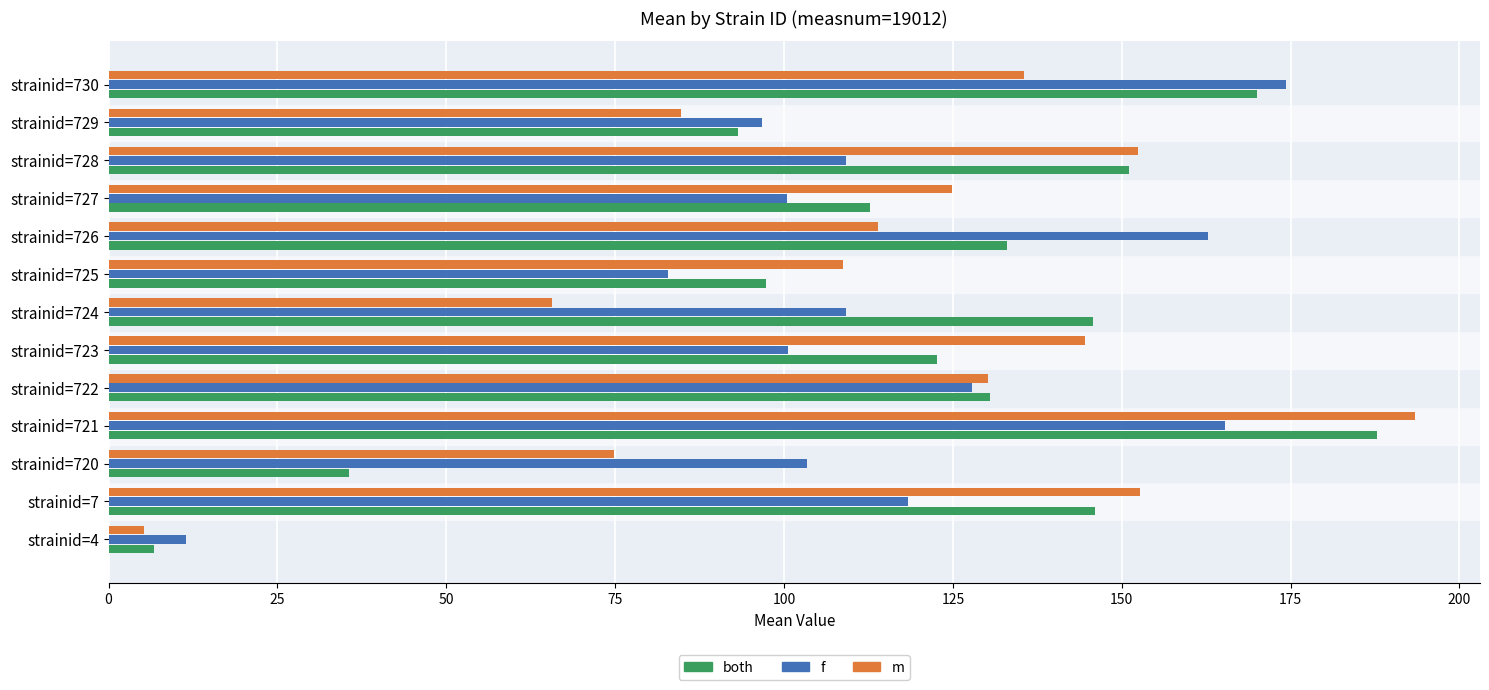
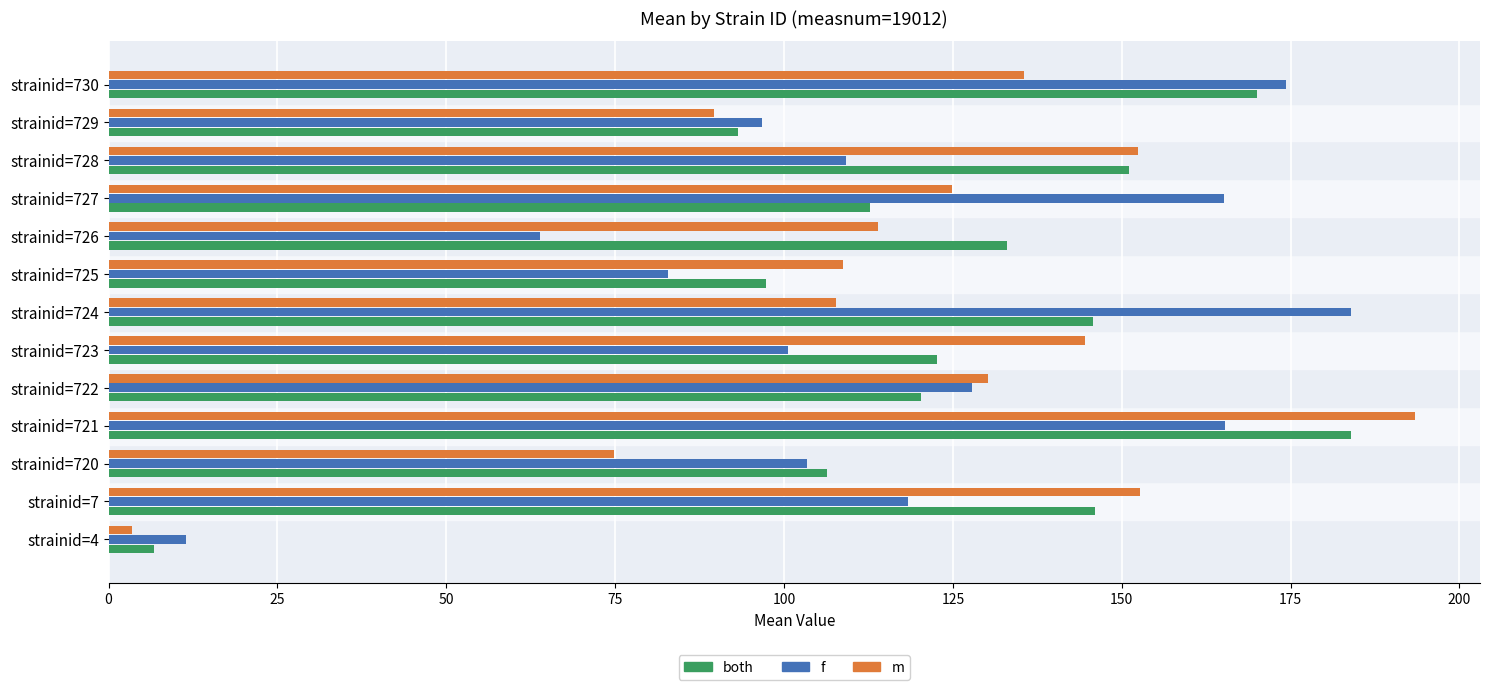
  {
    "both": {
      "strainid=730": 170,
      "strainid=729": 93,
      "strainid=728": 151,
      "strainid=727": 113,
      "strainid=726": 133,
      "strainid=725": 97,
      "strainid=724": 146,
      "strainid=723": 123,
-     "strainid=722": 130,
-     "strainid=721": 188,
-     "strainid=720": 36,
+     "strainid=722": 120,
+     "strainid=721": 184,
+     "strainid=720": 106,
      "strainid=7": 146,
      "strainid=4": 7
    },
    "f": {
      "strainid=730": 174,
      "strainid=729": 97,
      "strainid=728": 109,
-     "strainid=727": 101,
-     "strainid=726": 163,
+     "strainid=727": 165,
+     "strainid=726": 64,
      "strainid=725": 83,
-     "strainid=724": 109,
+     "strainid=724": 184,
      "strainid=723": 101,
      "strainid=722": 128,
      "strainid=721": 165,
      "strainid=720": 103,
      "strainid=7": 118,
      "strainid=4": 11
    },
    "m": {
      "strainid=730": 136,
-     "strainid=729": 85,
+     "strainid=729": 90,
      "strainid=728": 152,
      "strainid=727": 125,
      "strainid=726": 114,
      "strainid=725": 109,
-     "strainid=724": 66,
+     "strainid=724": 108,
      "strainid=723": 145,
      "strainid=722": 130,
      "strainid=721": 193,
      "strainid=720": 75,
      "strainid=7": 153,
-     "strainid=4": 5
+     "strainid=4": 3
    }
  }
